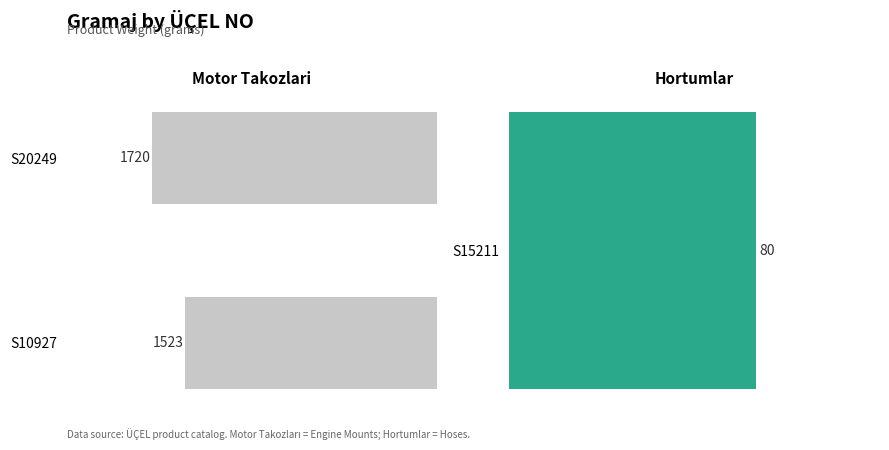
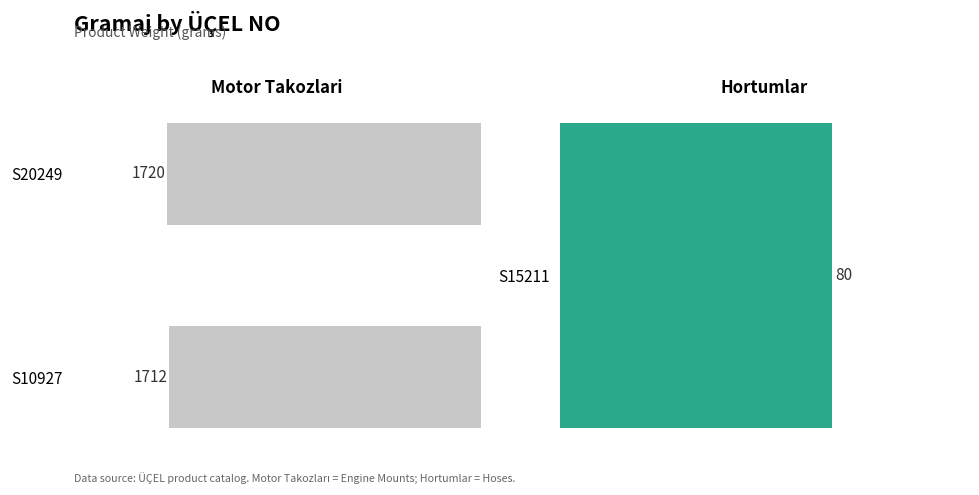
  {
    "Motor Takozlari": {
      "S20249": 1720,
-     "S10927": 1523
+     "S10927": 1712
    },
    "Hortumlar": {
      "S15211": 80
    }
  }
